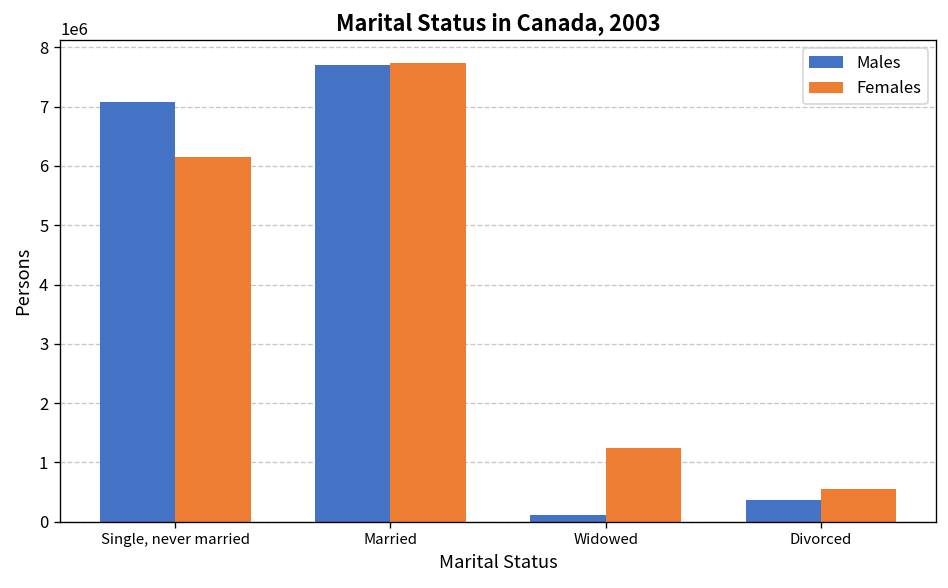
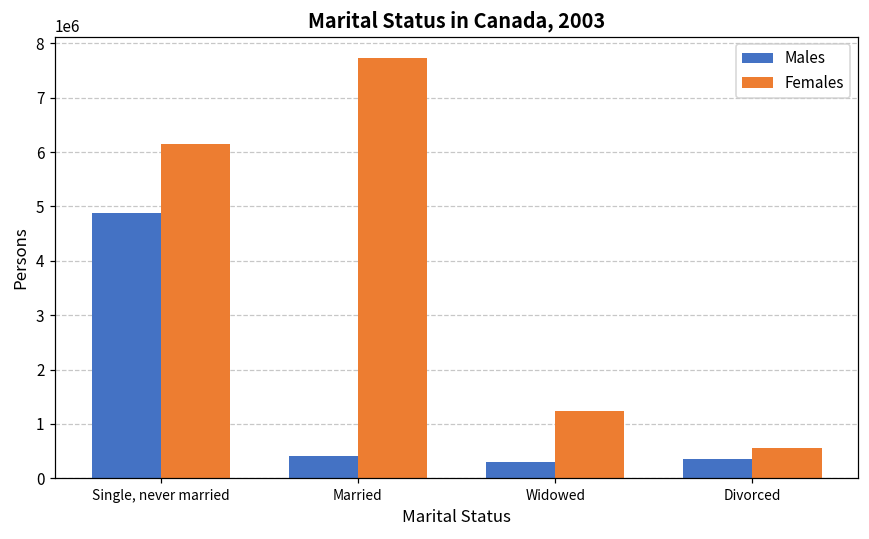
  {
    "Males": {
-     "Single, never married": 7100000,
-     "Married": 7700000,
-     "Widowed": 100000,
+     "Single, never married": 4900000,
+     "Married": 400000,
+     "Widowed": 300000,
      "Divorced": 400000
    },
    "Females": {
      "Single, never married": 6200000,
      "Married": 7700000,
      "Widowed": 1200000,
      "Divorced": 600000
    }
  }
